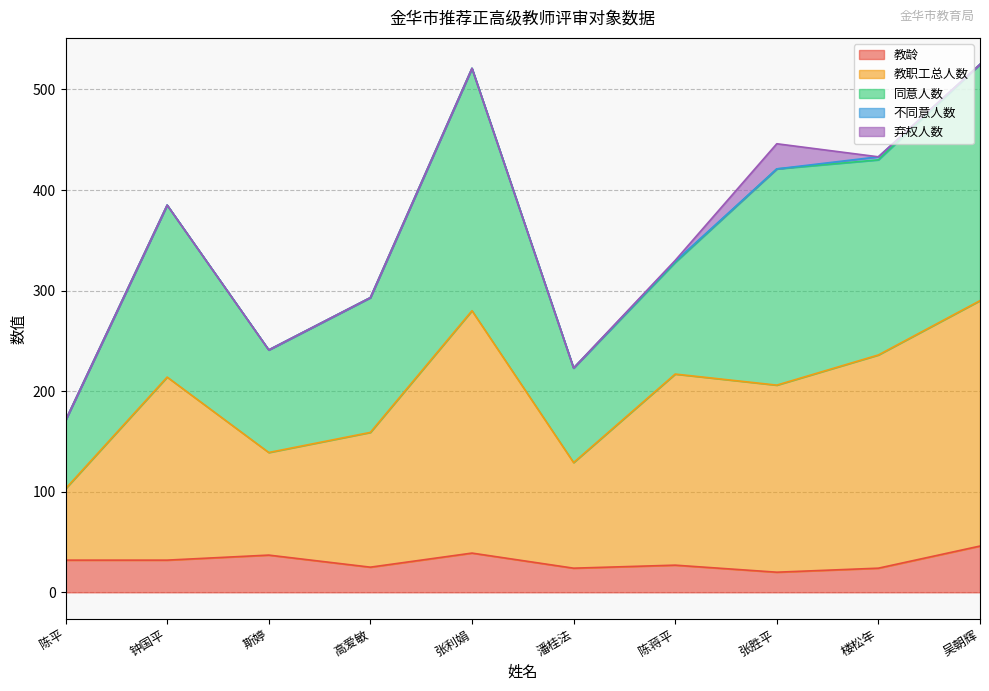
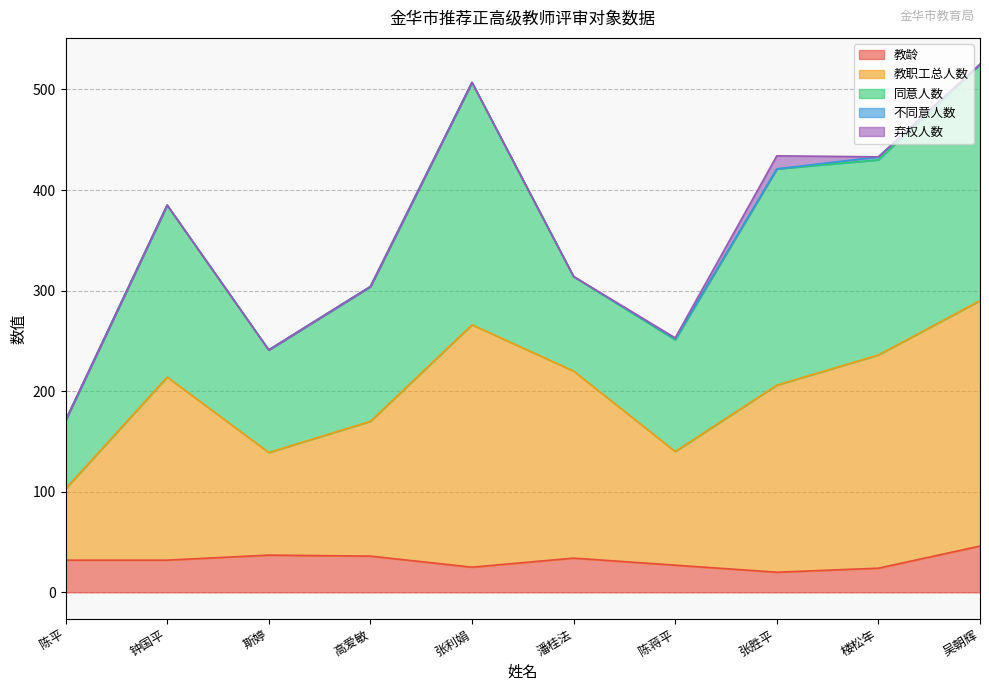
  {
    "教龄": {
      "陈平": 32,
      "钟国平": 32,
      "斯婷": 37,
-     "高爱敏": 25,
-     "张利娟": 39,
-     "潘桂法": 24,
+     "高爱敏": 36,
+     "张利娟": 25,
+     "潘桂法": 34,
      "陈蒋平": 27,
      "张胜平": 20,
      "楼松年": 24,
      "吴朝辉": 46
    },
    "教职工总人数": {
      "陈平": 71,
      "钟国平": 182,
      "斯婷": 102,
      "高爱敏": 134,
      "张利娟": 241,
-     "潘桂法": 105,
-     "陈蒋平": 190,
+     "潘桂法": 186,
+     "陈蒋平": 113,
      "张胜平": 186,
      "楼松年": 212,
      "吴朝辉": 244
    },
    "同意人数": {
      "楼松年": 194
    },
    "弃权人数": {
-     "张胜平": 25
+     "张胜平": 13
    }
  }
